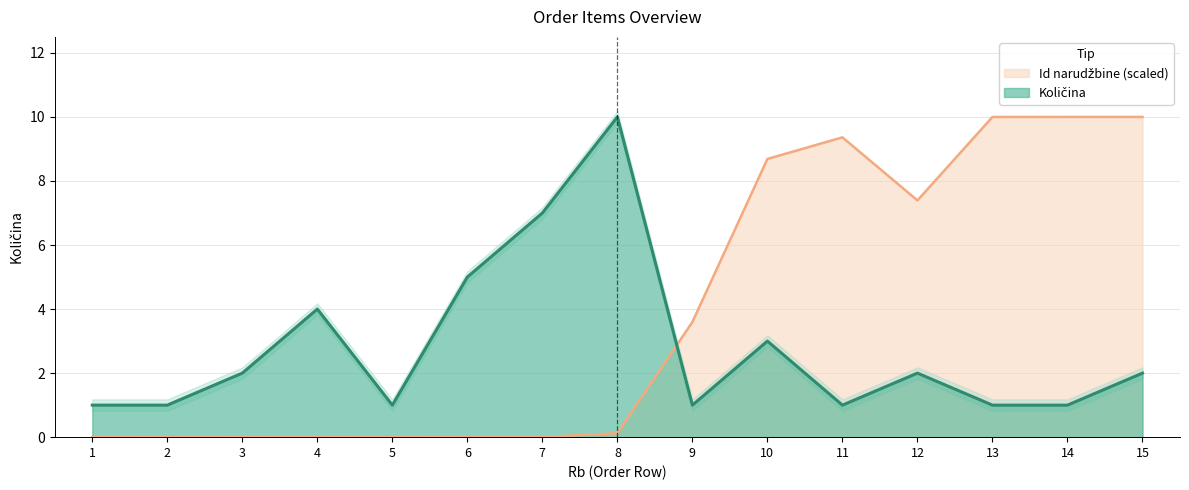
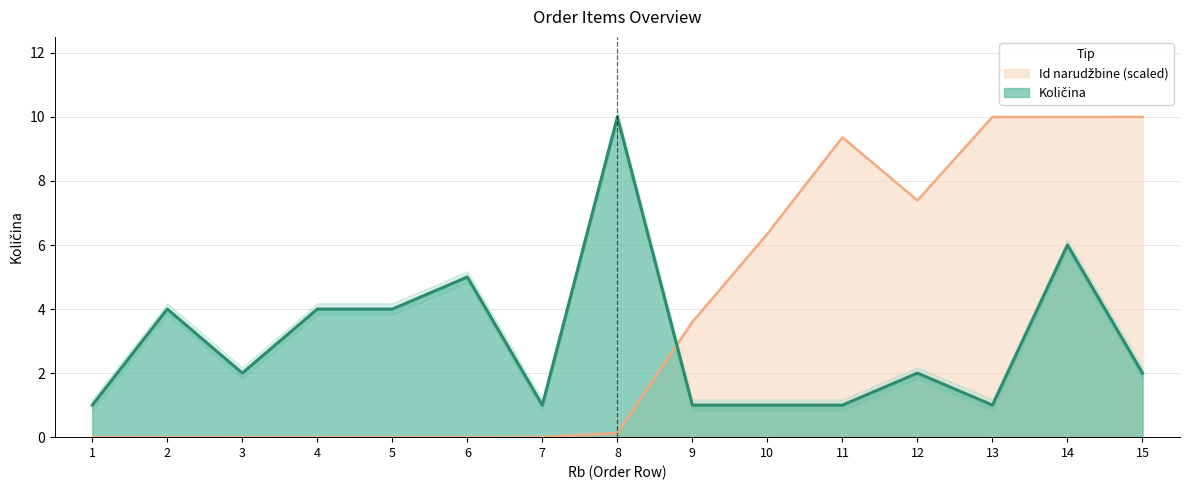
  {
    "Id narudžbine (scaled)": {
      "1": 0.0,
      "2": 0.0,
      "3": 0.0,
      "4": 0.0,
      "5": 0.0,
      "6": 0.0,
      "7": 0.0,
      "8": 0.1,
      "9": 3.6,
-     "10": 8.7,
+     "10": 6.3,
      "11": 9.4,
      "12": 7.4,
      "13": 10.0,
      "14": 10.0,
      "15": 10.0
    },
    "Količina": {
      "1": 1,
-     "2": 1,
+     "2": 4,
      "3": 2,
      "4": 4,
-     "5": 1,
+     "5": 4,
      "6": 5,
-     "7": 7,
+     "7": 1,
      "8": 10,
      "9": 1,
-     "10": 3,
+     "10": 1,
      "11": 1,
      "12": 2,
      "13": 1,
-     "14": 1,
+     "14": 6,
      "15": 2
    }
  }
